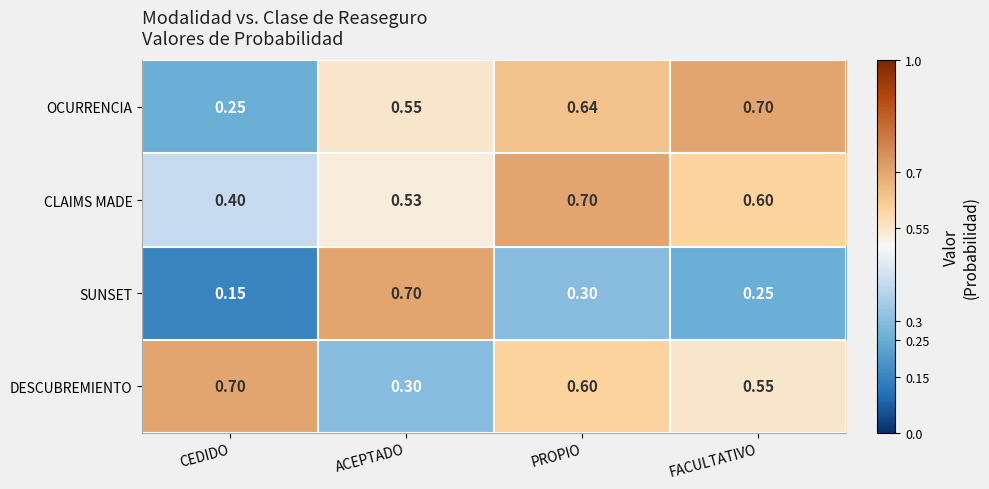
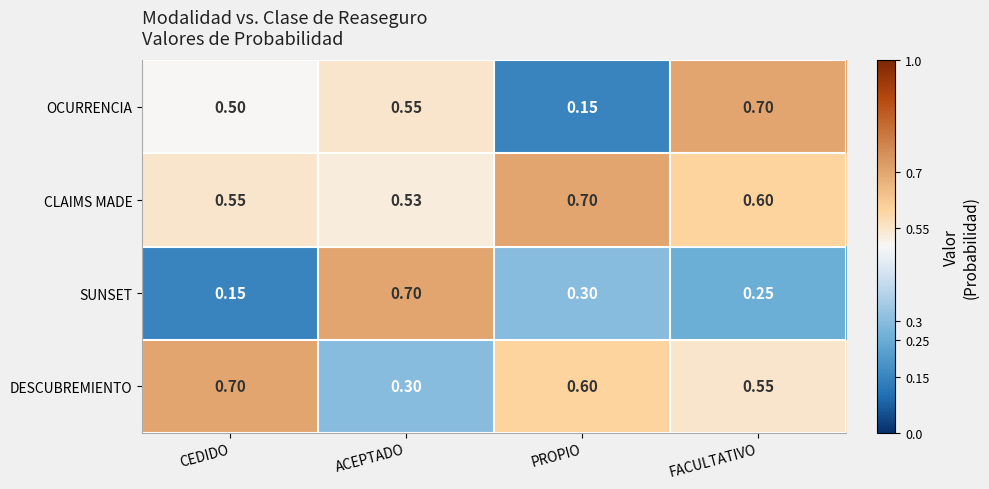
  {
    "OCURRENCIA": {
-     "CEDIDO": 0.25,
+     "CEDIDO": 0.50,
      "ACEPTADO": 0.55,
-     "PROPIO": 0.64,
+     "PROPIO": 0.15,
      "FACULTATIVO": 0.70
    },
    "CLAIMS MADE": {
-     "CEDIDO": 0.40,
+     "CEDIDO": 0.55,
      "ACEPTADO": 0.53,
      "PROPIO": 0.70,
      "FACULTATIVO": 0.60
    },
    "SUNSET": {
      "CEDIDO": 0.15,
      "ACEPTADO": 0.70,
      "PROPIO": 0.30,
      "FACULTATIVO": 0.25
    },
    "DESCUBREMIENTO": {
      "CEDIDO": 0.70,
      "ACEPTADO": 0.30,
      "PROPIO": 0.60,
      "FACULTATIVO": 0.55
    }
  }
